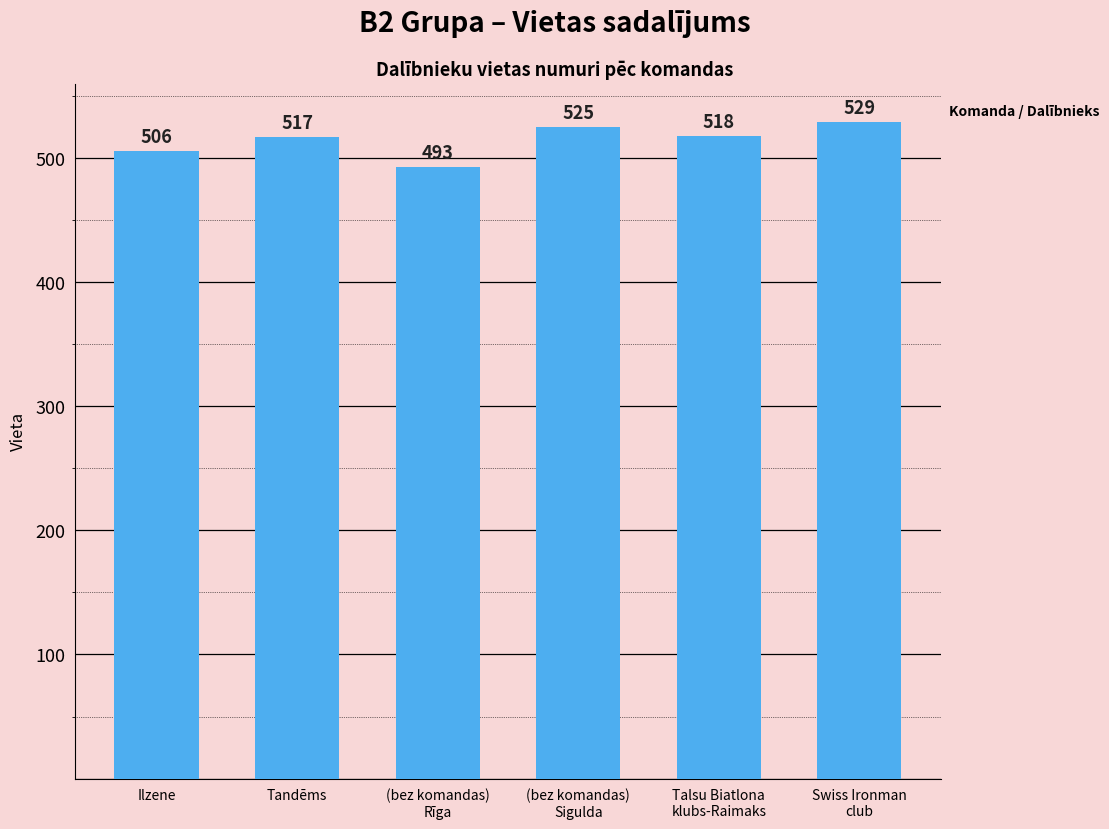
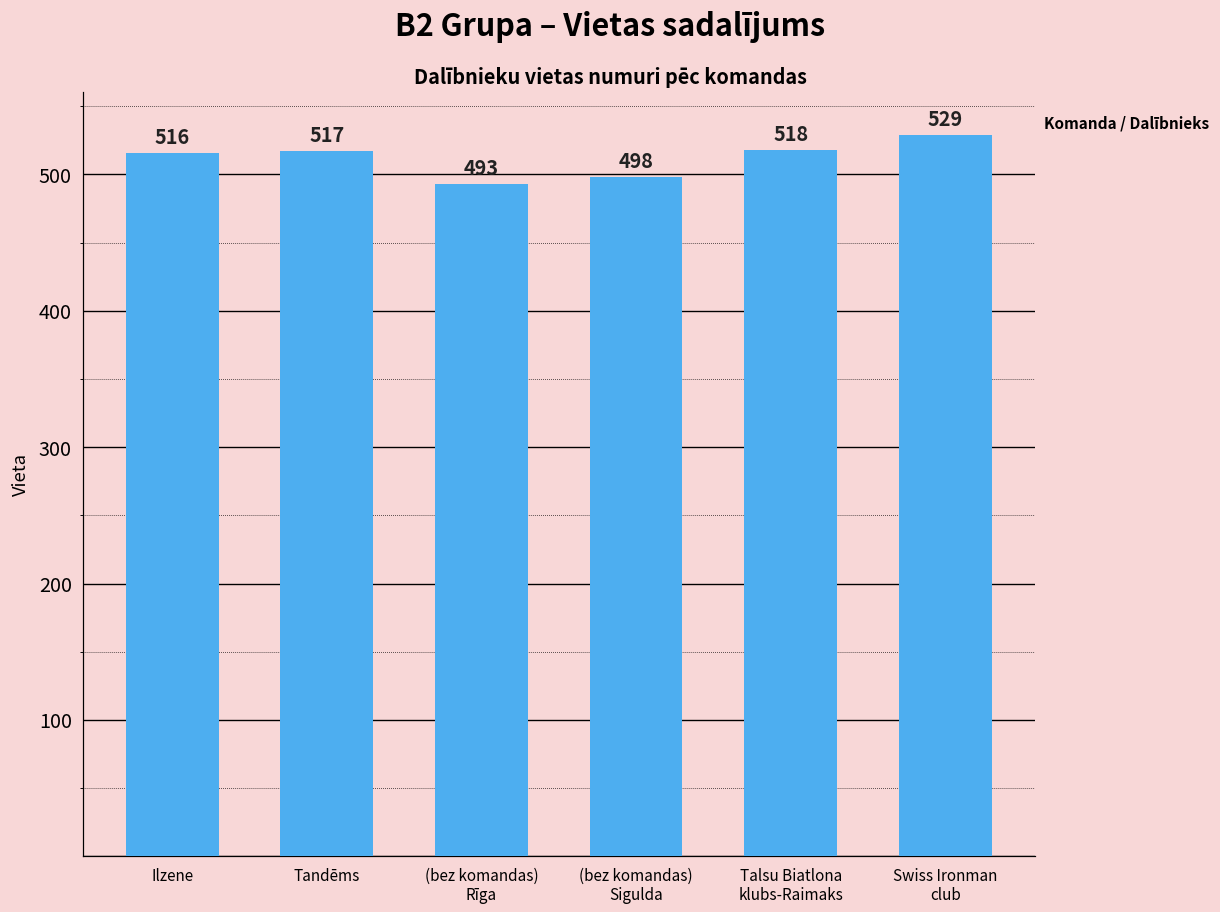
  {
-   "Ilzene": 506,
+   "Ilzene": 516,
    "Tandēms": 517,
    "(bez komandas) Rīga": 493,
-   "(bez komandas) Sigulda": 525,
+   "(bez komandas) Sigulda": 498,
    "Talsu Biatlona klubs-Raimaks": 518,
    "Swiss Ironman club": 529
  }
